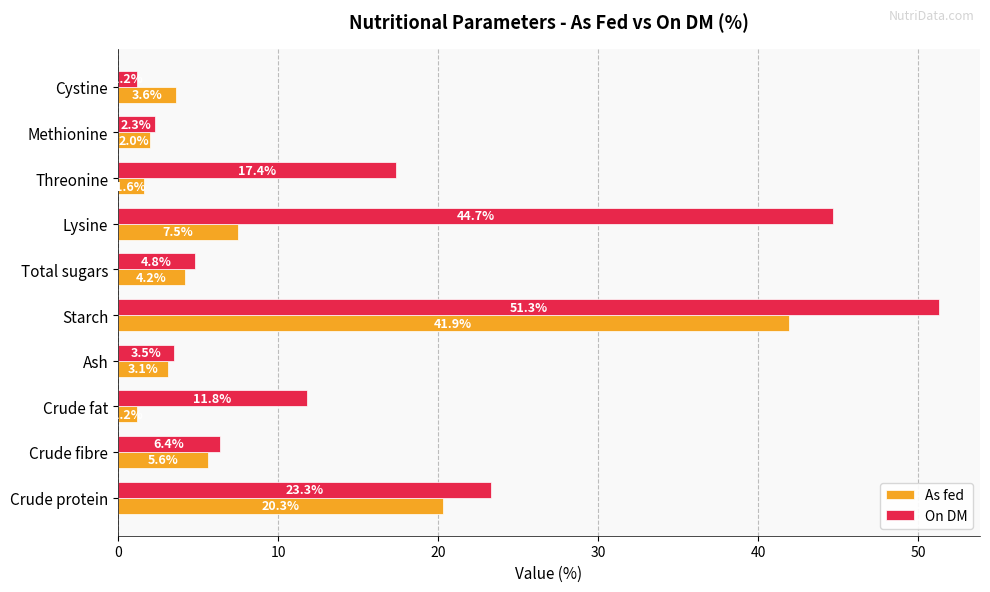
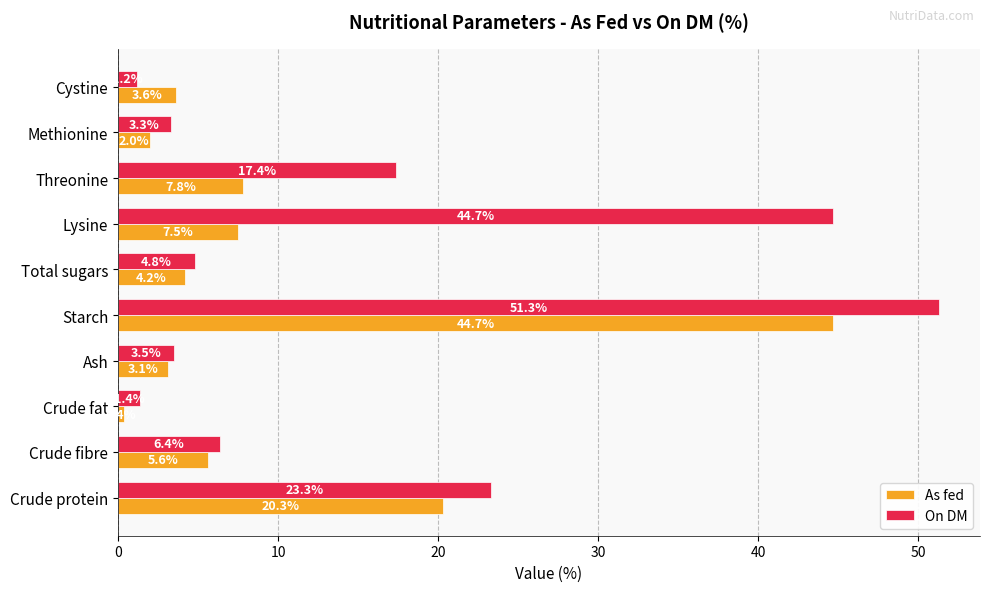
  {
    "As fed": {
      "Cystine": "3.6%",
      "Methionine": "2.0%",
-     "Threonine": "1.6%",
+     "Threonine": "7.8%",
      "Lysine": "7.5%",
      "Total sugars": "4.2%",
-     "Starch": "41.9%",
+     "Starch": "44.7%",
      "Ash": "3.1%",
-     "Crude fat": "1.2",
+     "Crude fat": "0.4",
      "Crude fibre": "5.6%",
      "Crude protein": "20.3%"
    },
    "On DM": {
      "Cystine": "1.2%",
-     "Methionine": "2.3%",
+     "Methionine": "3.3%",
      "Threonine": "17.4%",
      "Lysine": "44.7%",
      "Total sugars": "4.8%",
      "Starch": "51.3%",
      "Ash": "3.5%",
-     "Crude fat": "11.8%",
+     "Crude fat": "1.4%",
      "Crude fibre": "6.4%",
      "Crude protein": "23.3%"
    }
  }
